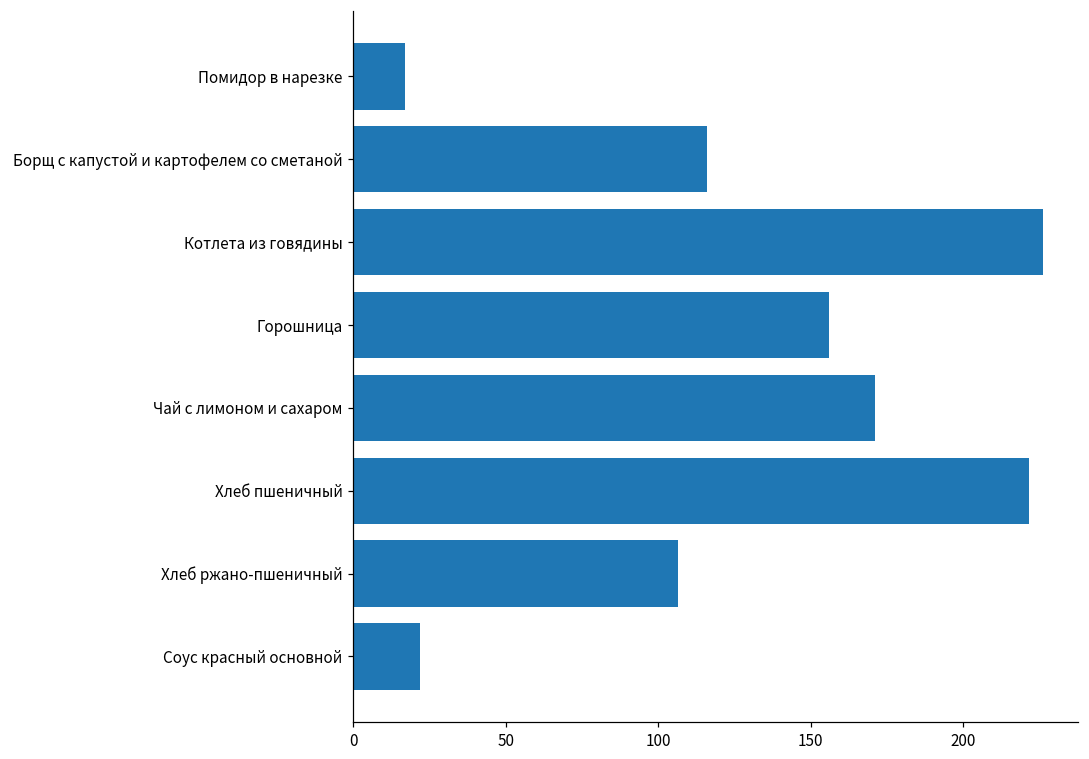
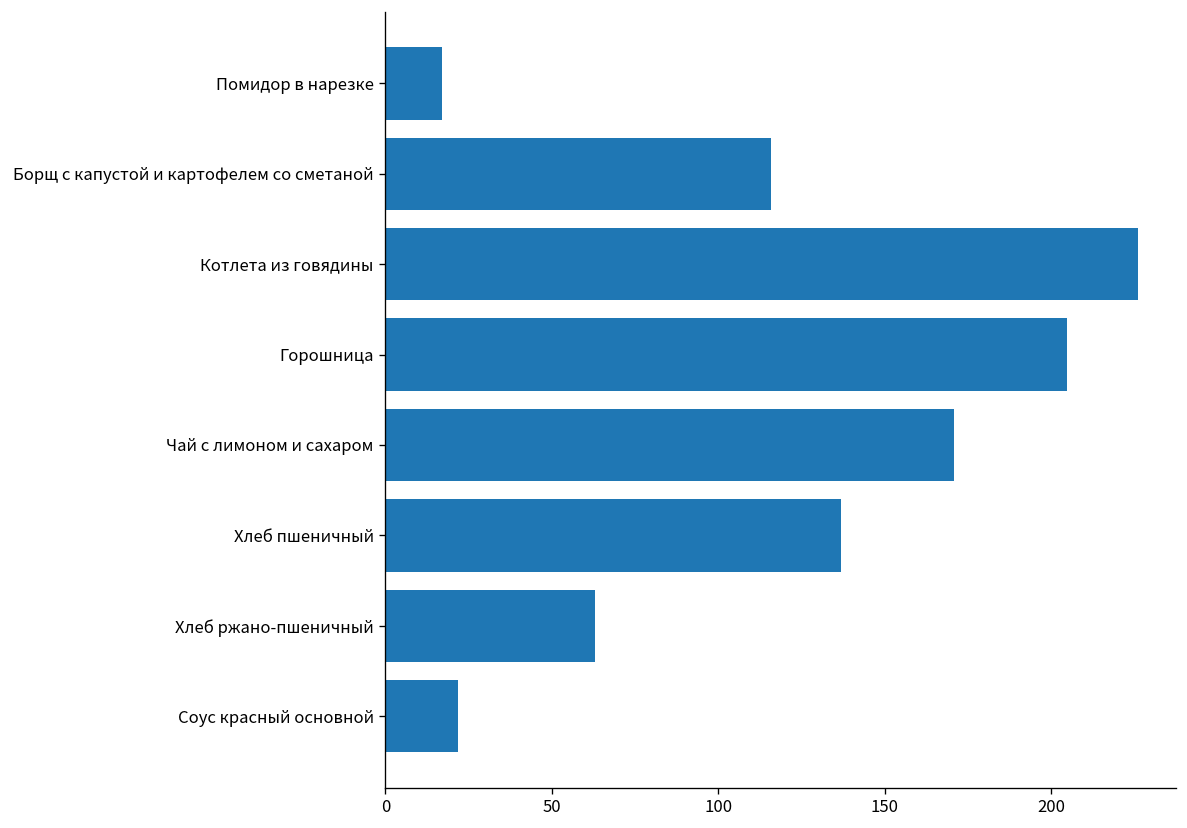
  {
    "Помидор в нарезке": 17,
    "Борщ с капустой и картофелем со сметаной": 116,
    "Котлета из говядины": 226,
-   "Горошница": 156,
+   "Горошница": 205,
    "Чай с лимоном и сахаром": 171,
-   "Хлеб пшеничный": 221,
-   "Хлеб ржано-пшеничный": 107,
+   "Хлеб пшеничный": 137,
+   "Хлеб ржано-пшеничный": 63,
    "Соус красный основной": 22
  }
